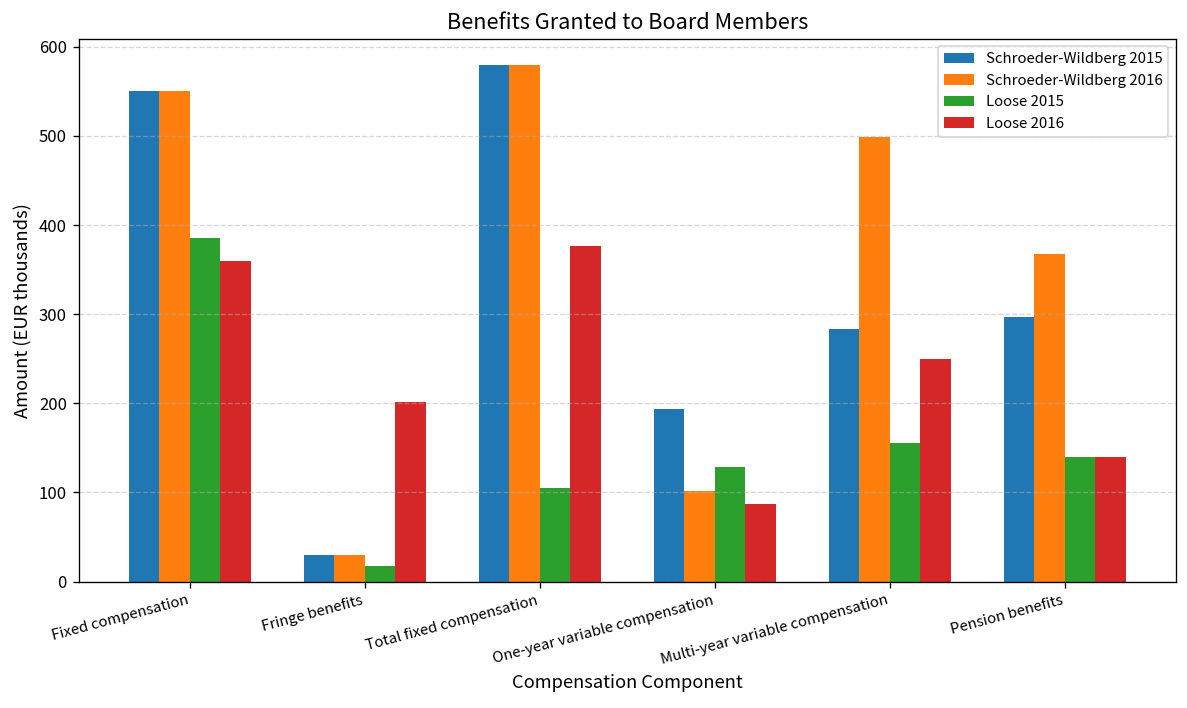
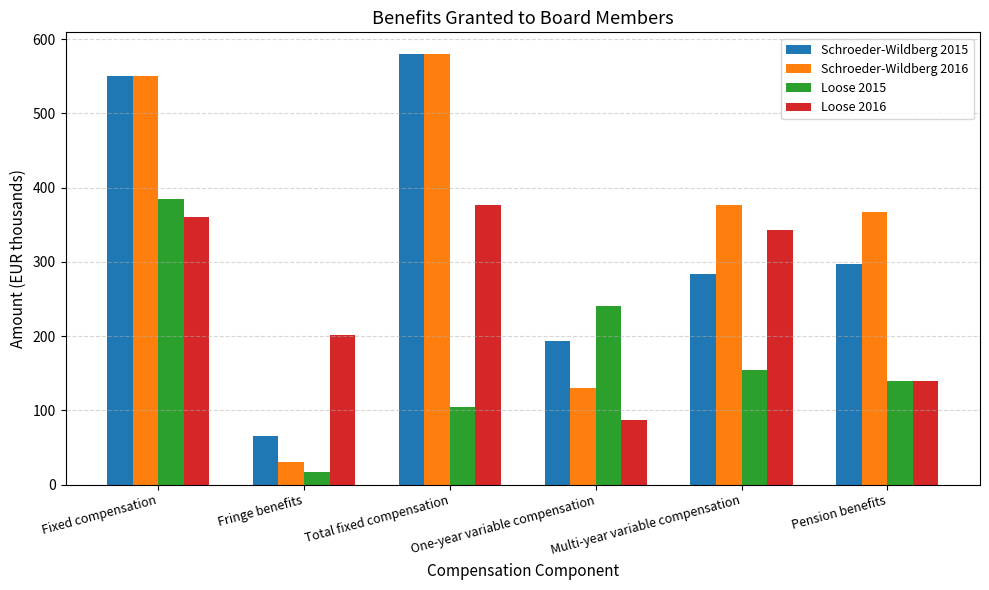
  {
    "Schroeder-Wildberg 2015": {
      "Fixed compensation": 550,
-     "Fringe benefits": 30,
+     "Fringe benefits": 70,
      "Total fixed compensation": 580,
      "One-year variable compensation": 190,
      "Multi-year variable compensation": 280,
      "Pension benefits": 300
    },
    "Schroeder-Wildberg 2016": {
      "Fixed compensation": 550,
      "Fringe benefits": 30,
      "Total fixed compensation": 580,
-     "One-year variable compensation": 100,
-     "Multi-year variable compensation": 500,
+     "One-year variable compensation": 130,
+     "Multi-year variable compensation": 380,
      "Pension benefits": 370
    },
    "Loose 2015": {
      "Fixed compensation": 390,
      "Fringe benefits": 20,
      "Total fixed compensation": 110,
-     "One-year variable compensation": 130,
+     "One-year variable compensation": 240,
      "Multi-year variable compensation": 160,
      "Pension benefits": 140
    },
    "Loose 2016": {
      "Fixed compensation": 360,
      "Fringe benefits": 200,
      "Total fixed compensation": 380,
      "One-year variable compensation": 90,
-     "Multi-year variable compensation": 250,
+     "Multi-year variable compensation": 340,
      "Pension benefits": 140
    }
  }
